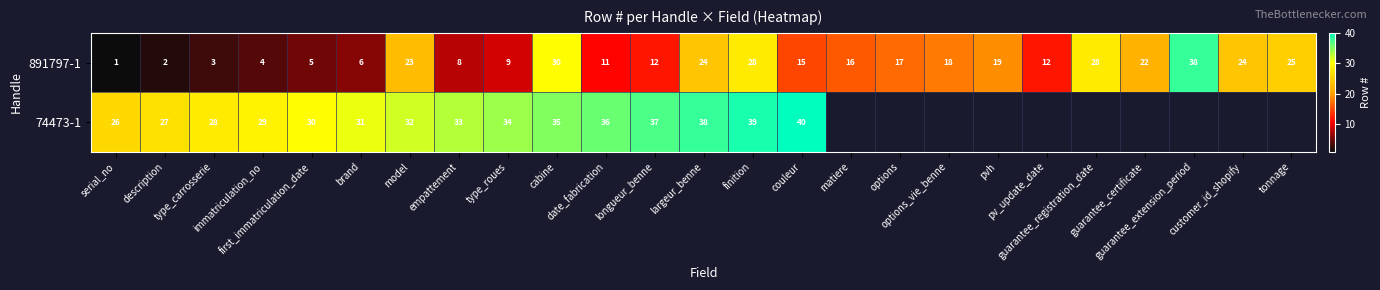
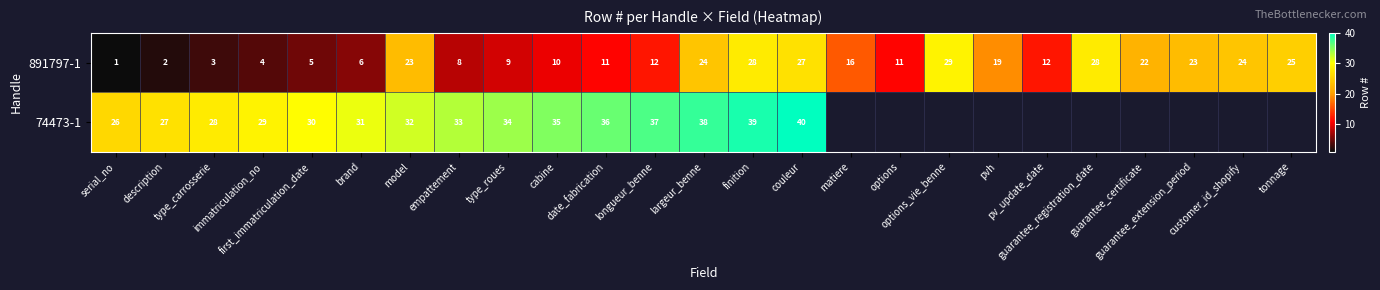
  {
    "891797-1": {
      "serial_no": 1,
      "description": 2,
      "type_carrosserie": 3,
      "immatriculation_no": 4,
      "first_immatriculation_date": 5,
      "brand": 6,
      "model": 23,
      "empattement": 8,
      "type_roues": 9,
-     "cabine": 30,
+     "cabine": 10,
      "date_fabrication": 11,
      "longueur_benne": 12,
      "largeur_benne": 24,
      "finition": 28,
-     "couleur": 15,
+     "couleur": 27,
      "matiere": 16,
-     "options": 17,
-     "options_vie_benne": 18,
+     "options": 11,
+     "options_vie_benne": 29,
      "pvh": 19,
      "pv_update_date": 12,
      "guarantee_registration_date": 28,
      "guarantee_certificate": 22,
-     "guarantee_extension_period": 38,
+     "guarantee_extension_period": 23,
      "customer_id_shopify": 24,
      "tonnage": 25
    },
    "74473-1": {
      "serial_no": 26,
      "description": 27,
      "type_carrosserie": 28,
      "immatriculation_no": 29,
      "first_immatriculation_date": 30,
      "brand": 31,
      "model": 32,
      "empattement": 33,
      "type_roues": 34,
      "cabine": 35,
      "date_fabrication": 36,
      "longueur_benne": 37,
      "largeur_benne": 38,
      "finition": 39,
      "couleur": 40
    }
  }
